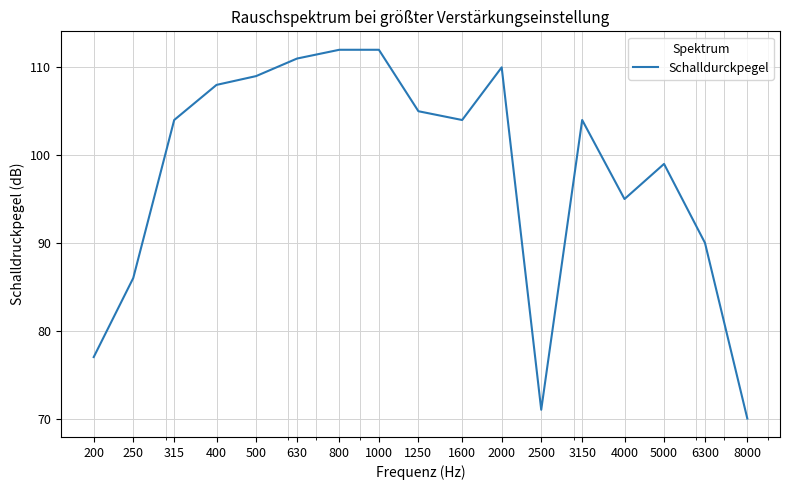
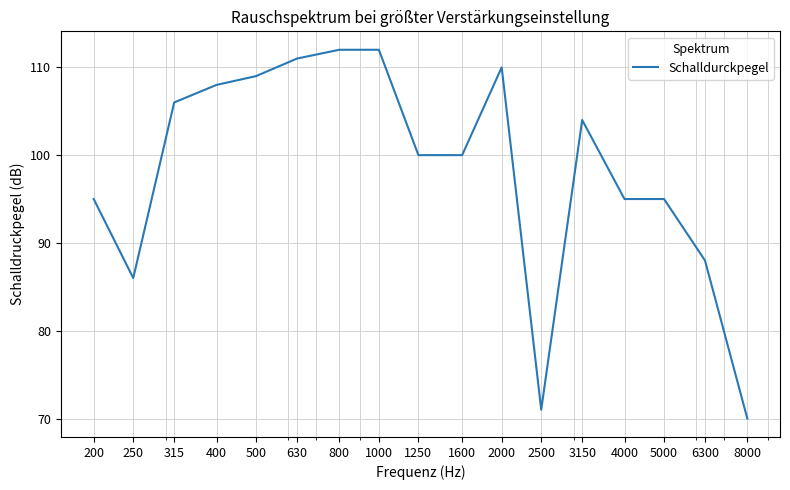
  {
-   "200": 77,
+   "200": 95,
    "250": 86,
-   "315": 104,
+   "315": 106,
    "400": 108,
    "500": 109,
    "630": 111,
    "800": 112,
    "1000": 112,
-   "1250": 105,
-   "1600": 104,
+   "1250": 100,
+   "1600": 100,
    "2000": 110,
    "2500": 71,
    "3150": 104,
    "4000": 95,
-   "5000": 99,
-   "6300": 90,
+   "5000": 95,
+   "6300": 88,
    "8000": 70
  }
